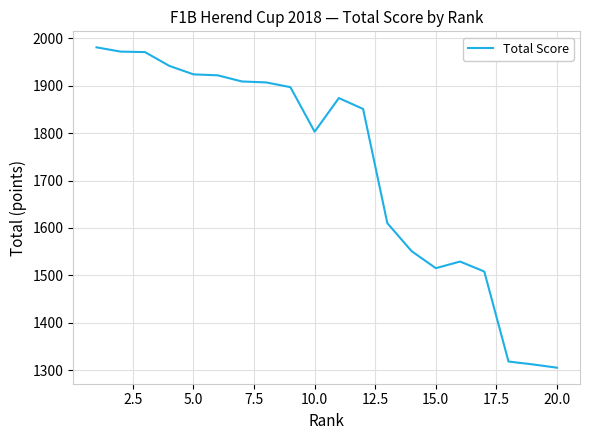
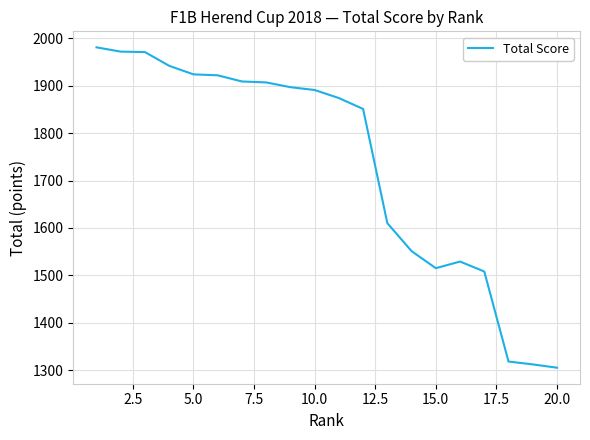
  {
    "5.0": 1920,
-   "10.0": 1800,
+   "10.0": 1890,
    "15.0": 1520,
    "20.0": 1310
  }
